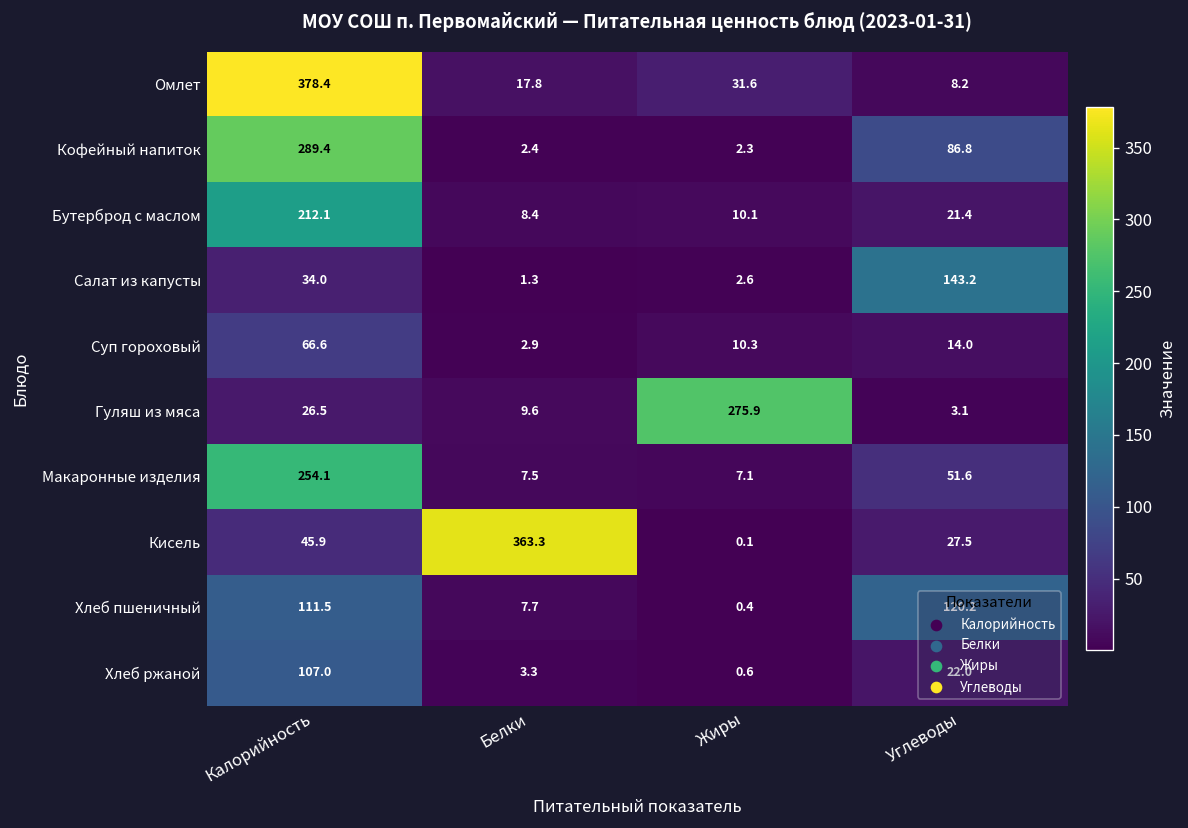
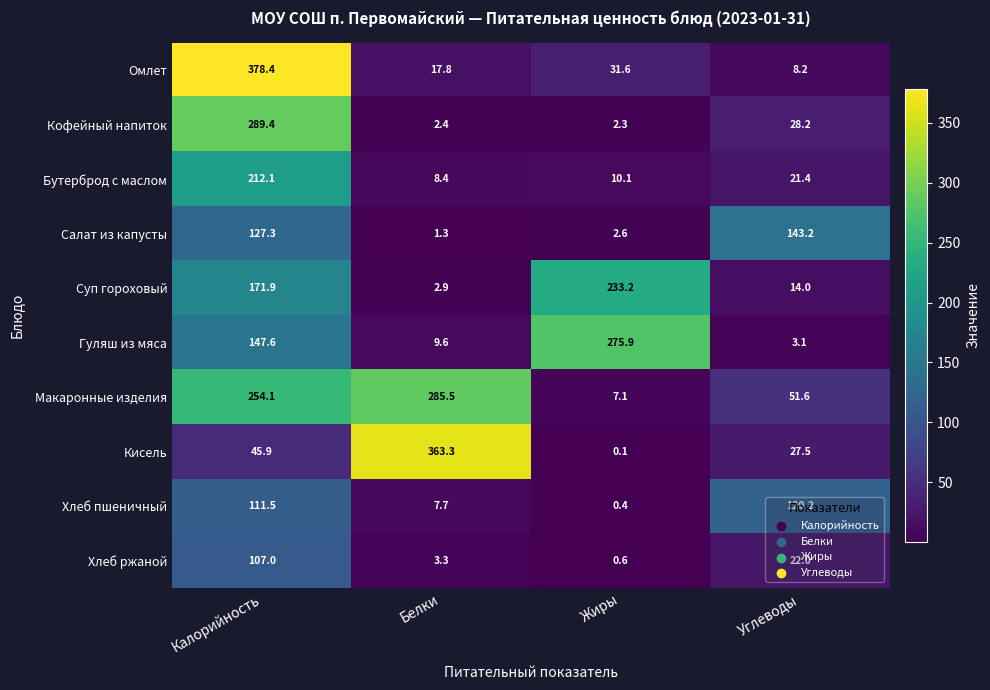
  {
    "Омлет": {
      "Калорийность": 378.4,
      "Белки": 17.8,
      "Жиры": 31.6,
      "Углеводы": 8.2
    },
    "Кофейный напиток": {
      "Калорийность": 289.4,
      "Белки": 2.4,
      "Жиры": 2.3,
-     "Углеводы": 86.8
+     "Углеводы": 28.2
    },
    "Бутерброд с маслом": {
      "Калорийность": 212.1,
      "Белки": 8.4,
      "Жиры": 10.1,
      "Углеводы": 21.4
    },
    "Салат из капусты": {
-     "Калорийность": 34.0,
+     "Калорийность": 127.3,
      "Белки": 1.3,
      "Жиры": 2.6,
      "Углеводы": 143.2
    },
    "Суп гороховый": {
-     "Калорийность": 66.6,
+     "Калорийность": 171.9,
      "Белки": 2.9,
-     "Жиры": 10.3,
+     "Жиры": 233.2,
      "Углеводы": 14.0
    },
    "Гуляш из мяса": {
-     "Калорийность": 26.5,
+     "Калорийность": 147.6,
      "Белки": 9.6,
      "Жиры": 275.9,
      "Углеводы": 3.1
    },
    "Макаронные изделия": {
      "Калорийность": 254.1,
-     "Белки": 7.5,
+     "Белки": 285.5,
      "Жиры": 7.1,
      "Углеводы": 51.6
    },
    "Кисель": {
      "Калорийность": 45.9,
      "Белки": 363.3,
      "Жиры": 0.1,
      "Углеводы": 27.5
    },
    "Хлеб пшеничный": {
      "Калорийность": 111.5,
      "Белки": 7.7,
      "Жиры": 0.4
    },
    "Хлеб ржаной": {
      "Калорийность": 107.0,
      "Белки": 3.3,
      "Жиры": 0.6
    }
  }
